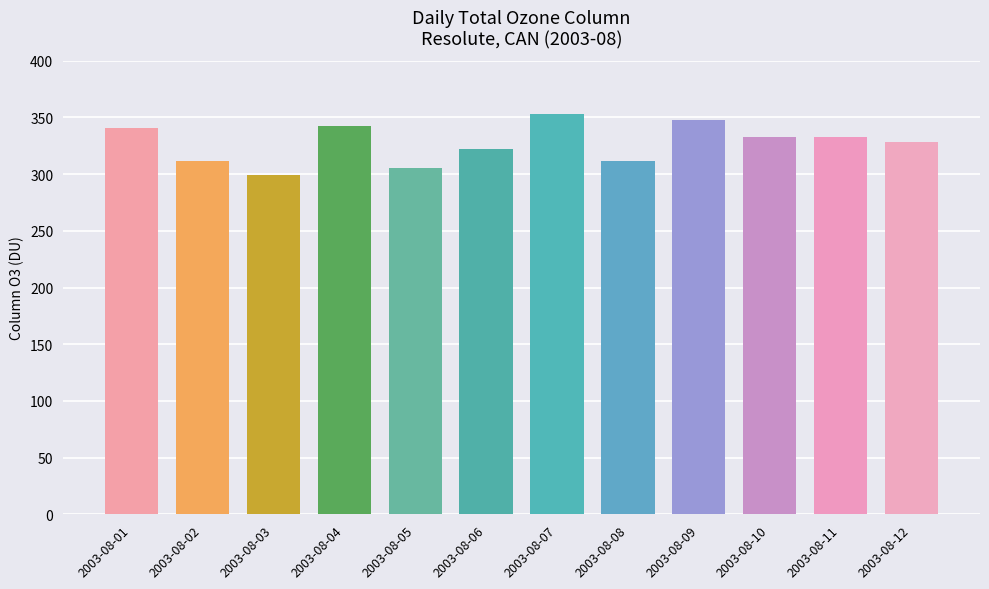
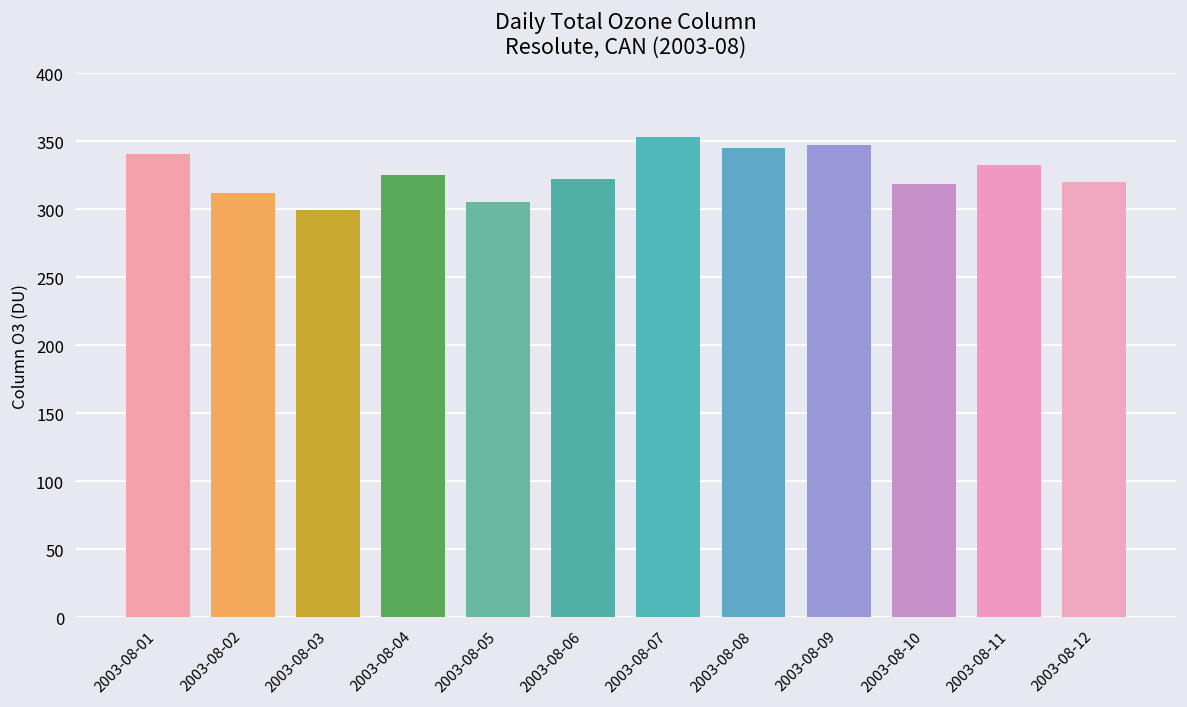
  {
    "2003-08-01": 341,
    "2003-08-02": 312,
    "2003-08-03": 299,
-   "2003-08-04": 342,
+   "2003-08-04": 325,
    "2003-08-05": 305,
    "2003-08-06": 322,
    "2003-08-07": 353,
-   "2003-08-08": 312,
+   "2003-08-08": 345,
    "2003-08-09": 347,
-   "2003-08-10": 333,
+   "2003-08-10": 318,
    "2003-08-11": 333,
-   "2003-08-12": 329
+   "2003-08-12": 320
  }
